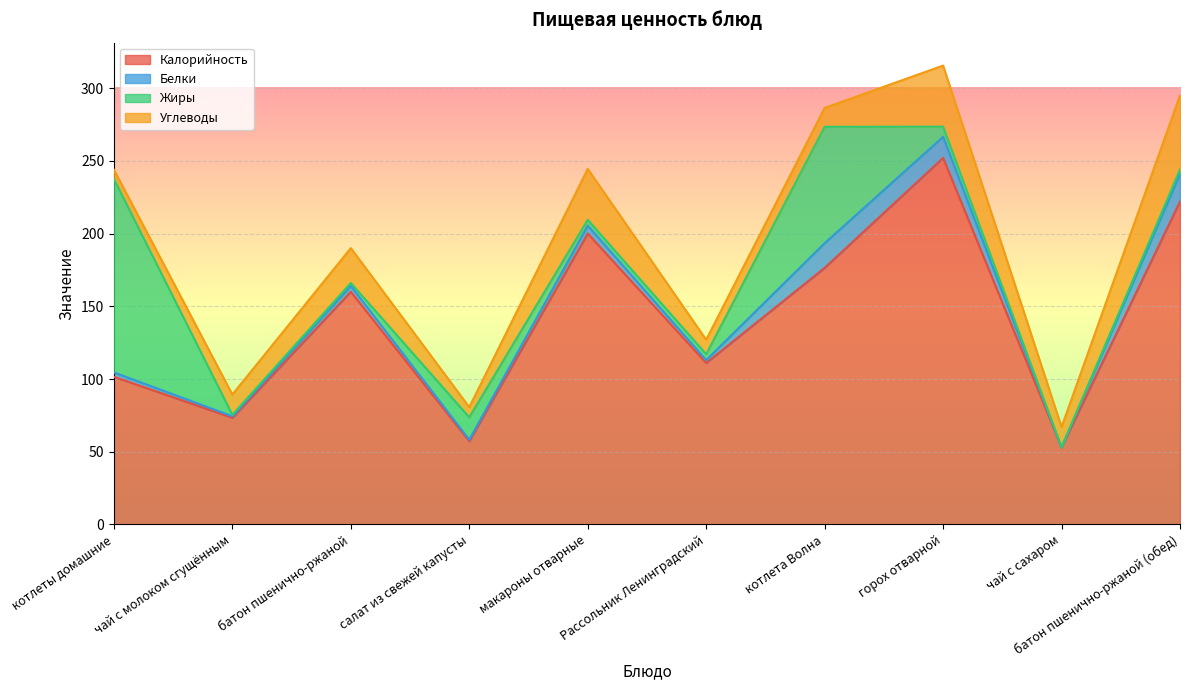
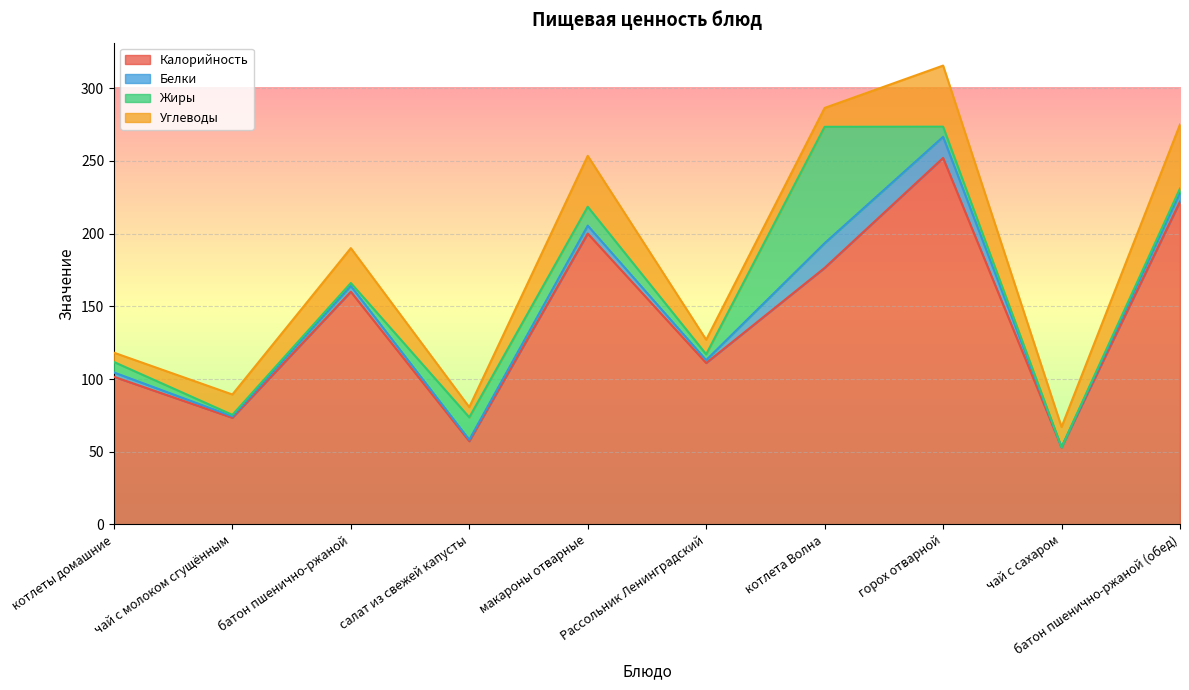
  {
    "Калорийность": {
      "котлеты домашние": 102,
      "батон пшенично-ржаной": 160,
      "макароны отварные": 200,
      "Рассольник Ленинградский": 111,
      "котлета Волна": 176,
      "горох отварной": 252,
      "батон пшенично-ржаной (обед)": 222
    },
    "Белки": {
      "котлеты домашние": 3,
      "батон пшенично-ржаной": 4,
      "макароны отварные": 5,
      "Рассольник Ленинградский": 2,
      "котлета Волна": 17,
      "горох отварной": 15,
-     "батон пшенично-ржаной (обед)": 19
+     "батон пшенично-ржаной (обед)": 6
    },
    "Жиры": {
-     "котлеты домашние": 133,
+     "котлеты домашние": 7,
      "батон пшенично-ржаной": 2,
      "салат из свежей капусты": 15,
-     "макароны отварные": 4,
+     "макароны отварные": 13,
      "Рассольник Ленинградский": 4,
      "котлета Волна": 80,
      "горох отварной": 7,
      "батон пшенично-ржаной (обед)": 3
    },
    "Углеводы": {
      "котлеты домашние": 6,
      "чай с молоком сгущённым": 14,
      "батон пшенично-ржаной": 24,
      "салат из свежей капусты": 7,
      "макароны отварные": 35,
      "Рассольник Ленинградский": 10,
      "котлета Волна": 13,
      "горох отварной": 42,
      "чай с сахаром": 14,
-     "батон пшенично-ржаной (обед)": 51
+     "батон пшенично-ржаной (обед)": 44
    }
  }
